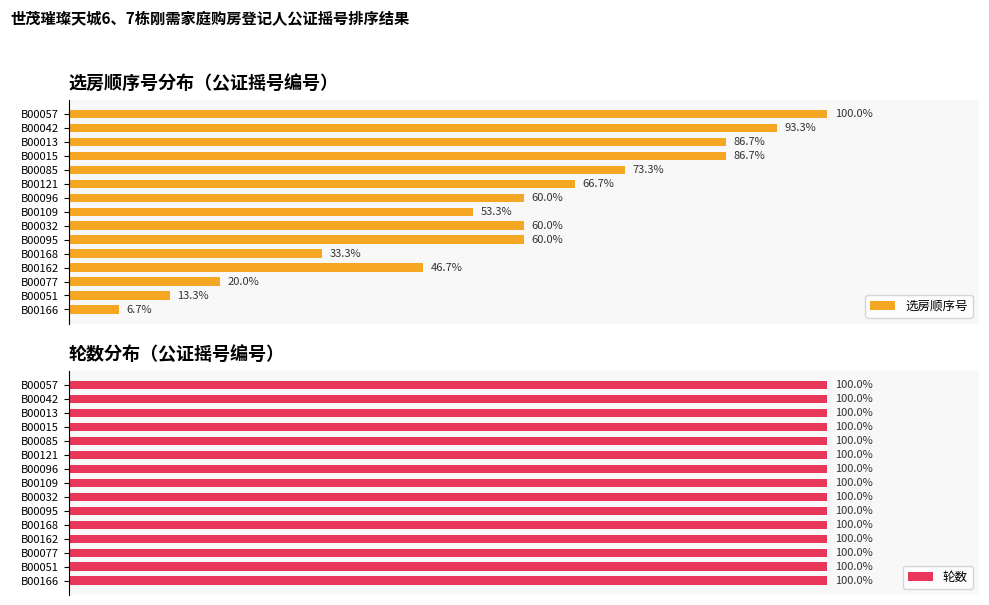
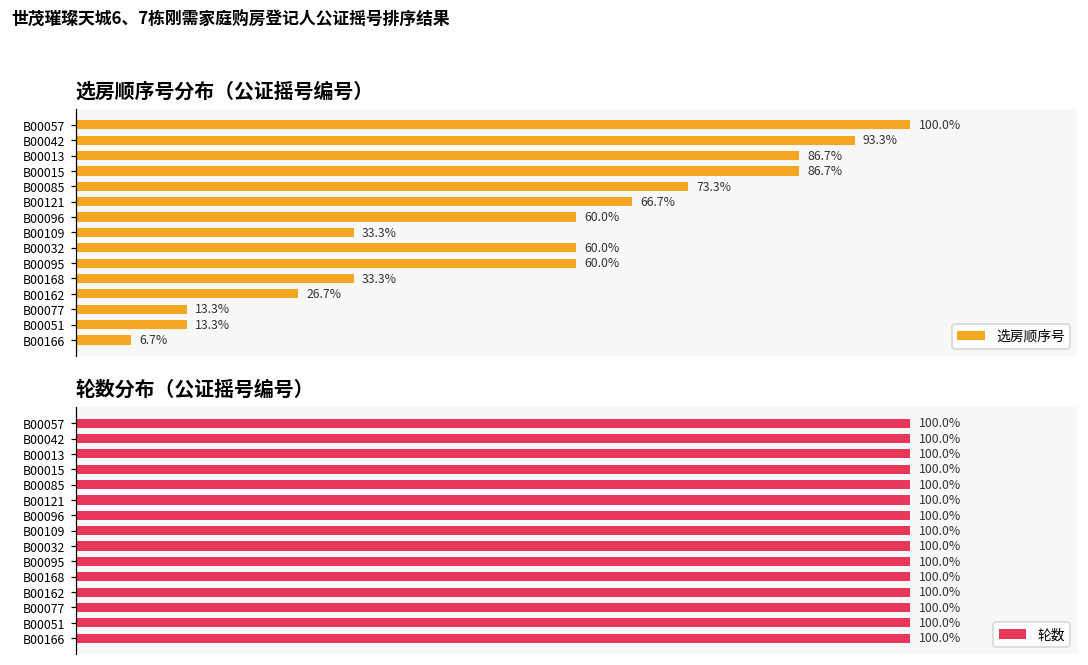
  {
    "选房顺序号分布（公证摇号编号）": {
      "B00057": "100.0%",
      "B00042": "93.3%",
      "B00013": "86.7%",
      "B00015": "86.7%",
      "B00085": "73.3%",
      "B00121": "66.7%",
      "B00096": "60.0%",
-     "B00109": "53.3%",
+     "B00109": "33.3%",
      "B00032": "60.0%",
      "B00095": "60.0%",
      "B00168": "33.3%",
-     "B00162": "46.7%",
-     "B00077": "20.0%",
+     "B00162": "26.7%",
+     "B00077": "13.3%",
      "B00051": "13.3%",
      "B00166": "6.7%"
    },
    "轮数分布（公证摇号编号）": {
      "B00057": "100.0%",
      "B00042": "100.0%",
      "B00013": "100.0%",
      "B00015": "100.0%",
      "B00085": "100.0%",
      "B00121": "100.0%",
      "B00096": "100.0%",
      "B00109": "100.0%",
      "B00032": "100.0%",
      "B00095": "100.0%",
      "B00168": "100.0%",
      "B00162": "100.0%",
      "B00077": "100.0%",
      "B00051": "100.0%",
      "B00166": "100.0%"
    }
  }
